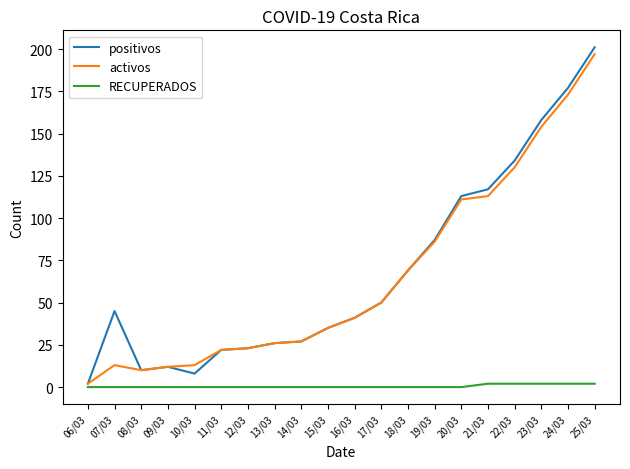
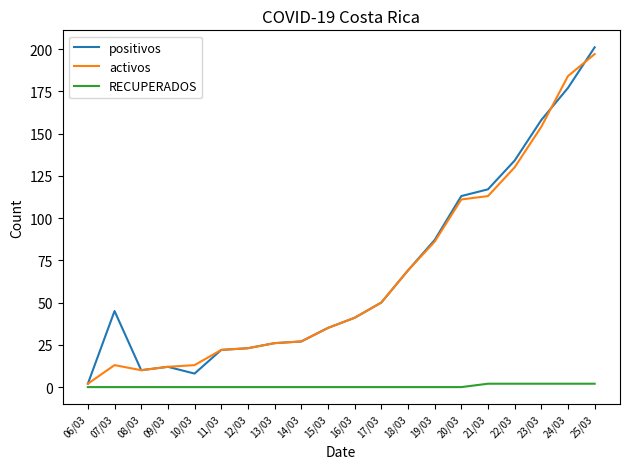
  {
    "positivos": {
      "07/03": 45,
      "10/03": 8,
      "20/03": 113,
      "21/03": 117,
      "22/03": 134,
      "23/03": 158,
      "24/03": 177,
      "25/03": 201
    },
    "activos": {
      "07/03": 13,
      "10/03": 13,
      "20/03": 111,
      "21/03": 113,
      "22/03": 130,
      "23/03": 154,
-     "24/03": 173,
+     "24/03": 184,
      "25/03": 197
    },
    "RECUPERADOS": {
      "06/03": 0,
      "07/03": 0,
      "08/03": 0,
      "09/03": 0,
      "10/03": 0,
      "11/03": 0,
      "12/03": 0,
      "13/03": 0,
      "14/03": 0,
      "15/03": 0,
      "16/03": 0,
      "17/03": 0,
      "18/03": 0,
      "19/03": 0,
      "20/03": 0,
      "21/03": 2,
      "22/03": 2,
      "23/03": 2,
      "24/03": 2,
      "25/03": 2
    }
  }
